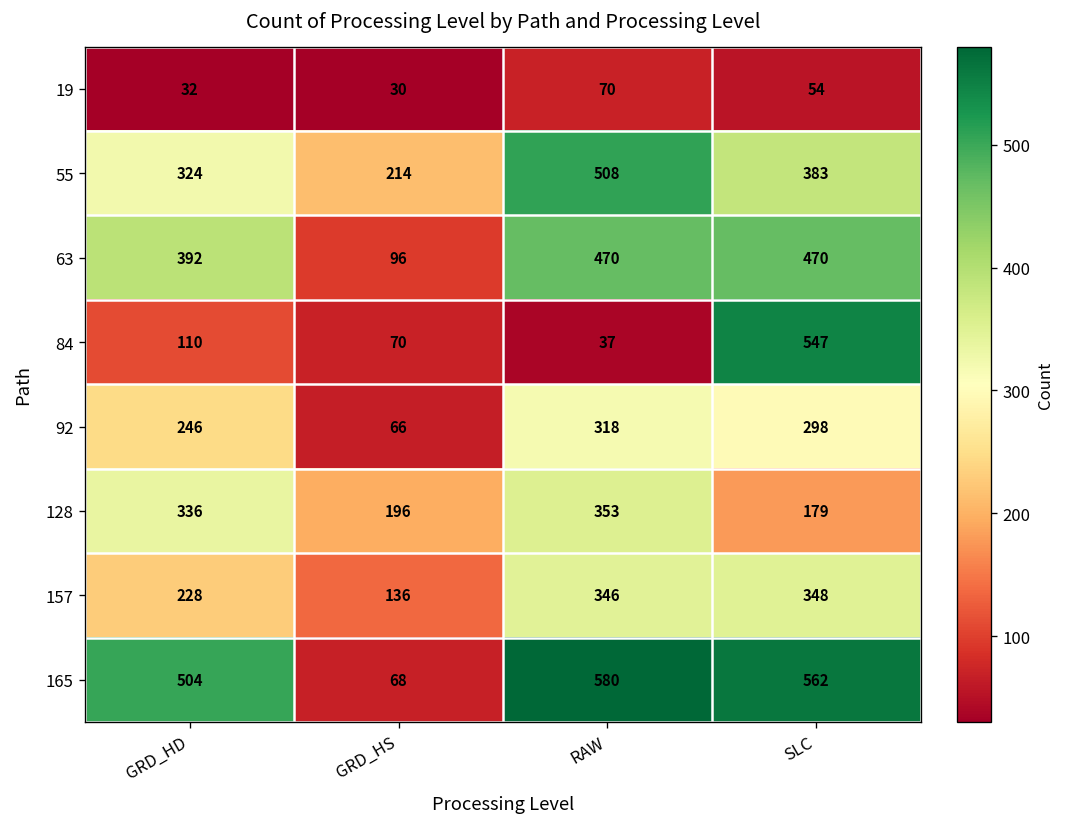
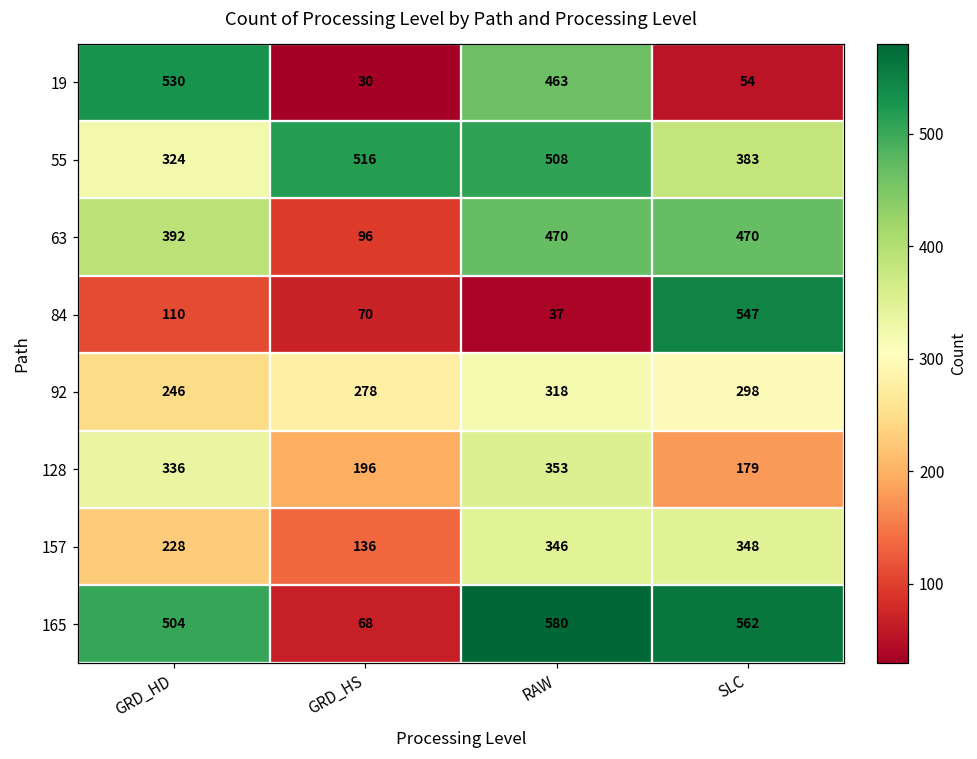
  {
    "19": {
-     "GRD_HD": 32,
+     "GRD_HD": 530,
      "GRD_HS": 30,
-     "RAW": 70,
+     "RAW": 463,
      "SLC": 54
    },
    "55": {
      "GRD_HD": 324,
-     "GRD_HS": 214,
+     "GRD_HS": 516,
      "RAW": 508,
      "SLC": 383
    },
    "63": {
      "GRD_HD": 392,
      "GRD_HS": 96,
      "RAW": 470,
      "SLC": 470
    },
    "84": {
      "GRD_HD": 110,
      "GRD_HS": 70,
      "RAW": 37,
      "SLC": 547
    },
    "92": {
      "GRD_HD": 246,
-     "GRD_HS": 66,
+     "GRD_HS": 278,
      "RAW": 318,
      "SLC": 298
    },
    "128": {
      "GRD_HD": 336,
      "GRD_HS": 196,
      "RAW": 353,
      "SLC": 179
    },
    "157": {
      "GRD_HD": 228,
      "GRD_HS": 136,
      "RAW": 346,
      "SLC": 348
    },
    "165": {
      "GRD_HD": 504,
      "GRD_HS": 68,
      "RAW": 580,
      "SLC": 562
    }
  }
